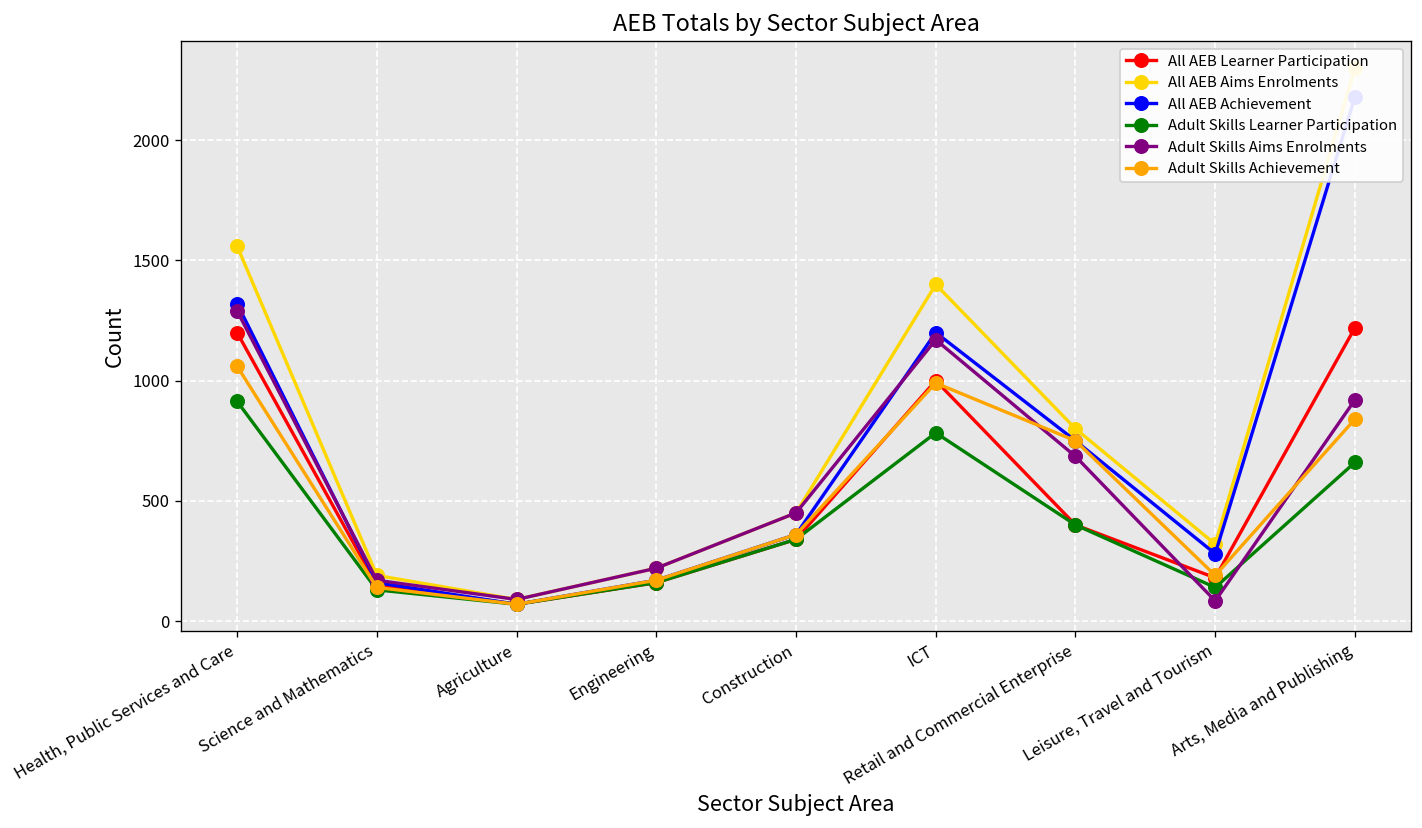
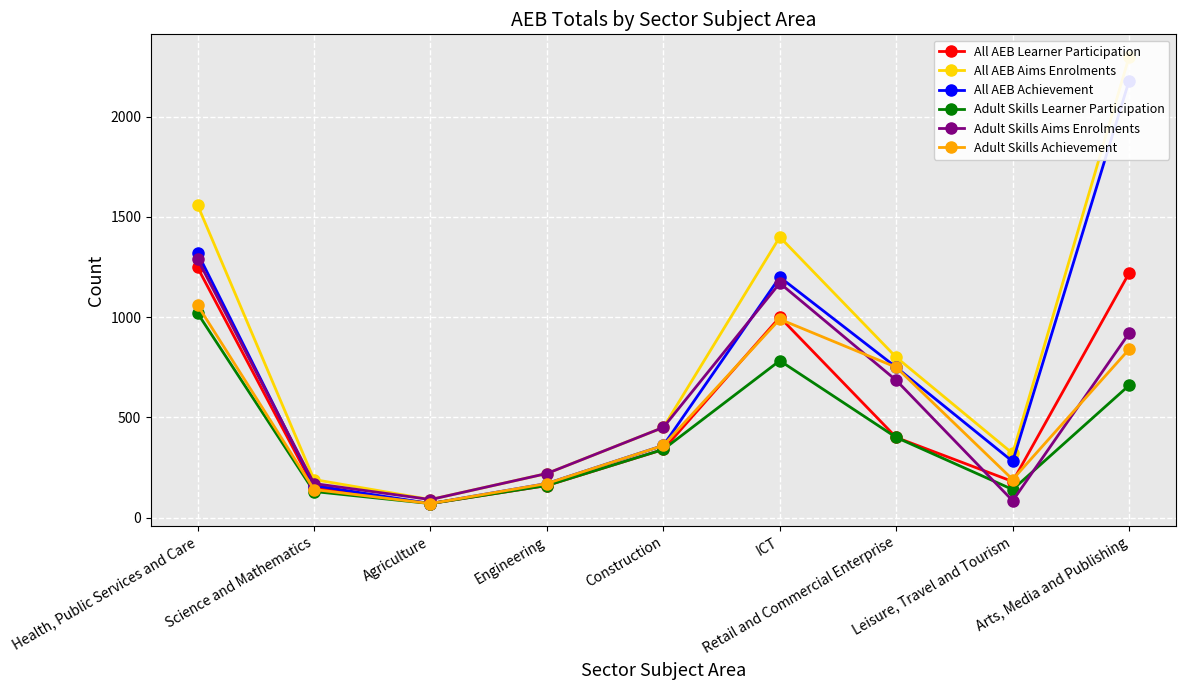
  {
    "All AEB Learner Participation": {
-     "Health, Public Services and Care": 1200,
+     "Health, Public Services and Care": 1250,
      "Arts, Media and Publishing": 1220
    },
    "All AEB Achievement": {
      "Health, Public Services and Care": 1320,
      "ICT": 1200,
      "Leisure, Travel and Tourism": 280
    },
    "Adult Skills Learner Participation": {
-     "Health, Public Services and Care": 910,
+     "Health, Public Services and Care": 1020,
      "ICT": 780,
      "Leisure, Travel and Tourism": 140,
      "Arts, Media and Publishing": 660
    },
    "Adult Skills Aims Enrolments": {
      "Health, Public Services and Care": 1290,
      "ICT": 1170,
      "Retail and Commercial Enterprise": 690,
      "Leisure, Travel and Tourism": 80,
      "Arts, Media and Publishing": 920
    }
  }
